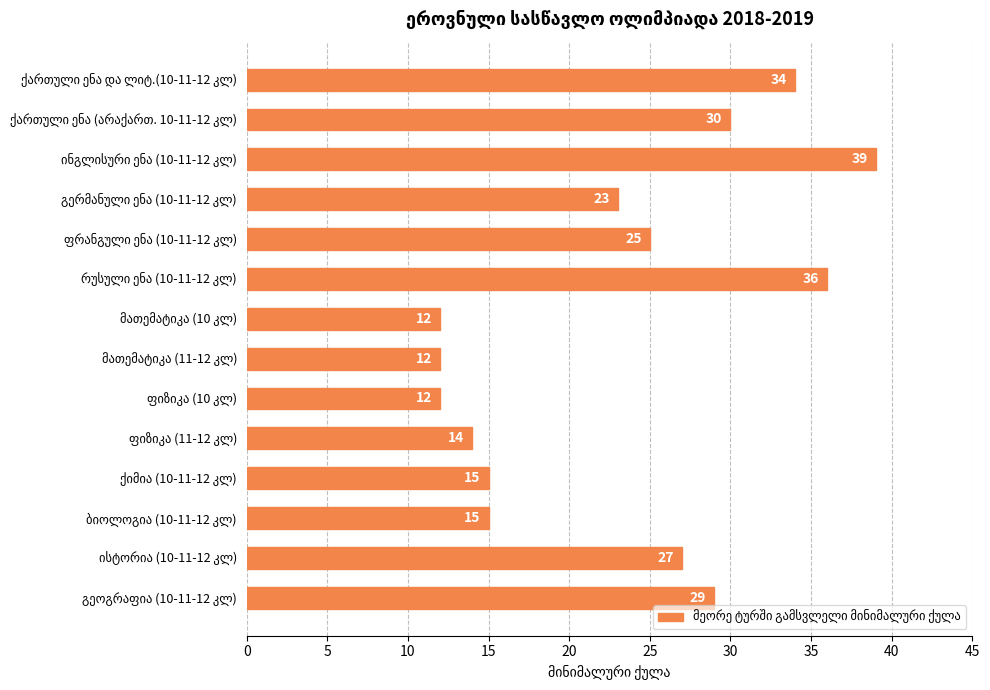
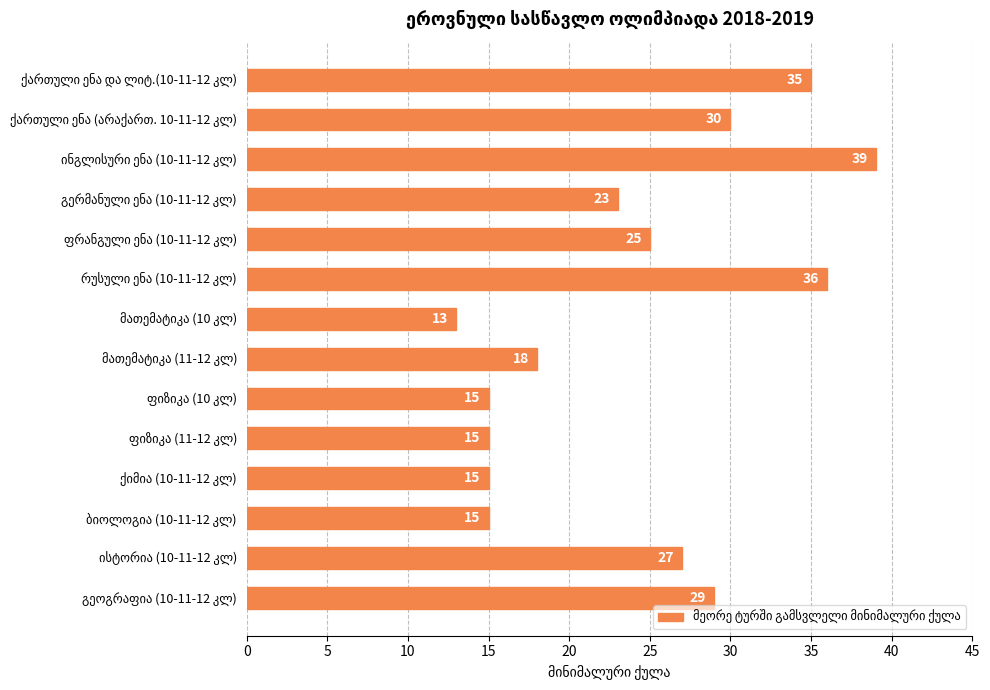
  {
-   "ქართული ენა და ლიტ.(10-11-12 კლ)": 34,
+   "ქართული ენა და ლიტ.(10-11-12 კლ)": 35,
    "ქართული ენა (არაქართ. 10-11-12 კლ)": 30,
    "ინგლისური ენა (10-11-12 კლ)": 39,
    "გერმანული ენა (10-11-12 კლ)": 23,
    "ფრანგული ენა (10-11-12 კლ)": 25,
    "რუსული ენა (10-11-12 კლ)": 36,
-   "მათემატიკა (10 კლ)": 12,
-   "მათემატიკა (11-12 კლ)": 12,
-   "ფიზიკა (10 კლ)": 12,
-   "ფიზიკა (11-12 კლ)": 14,
+   "მათემატიკა (10 კლ)": 13,
+   "მათემატიკა (11-12 კლ)": 18,
+   "ფიზიკა (10 კლ)": 15,
+   "ფიზიკა (11-12 კლ)": 15,
    "ქიმია (10-11-12 კლ)": 15,
    "ბიოლოგია (10-11-12 კლ)": 15,
    "ისტორია (10-11-12 კლ)": 27,
    "გეოგრაფია (10-11-12 კლ)": 29
  }
